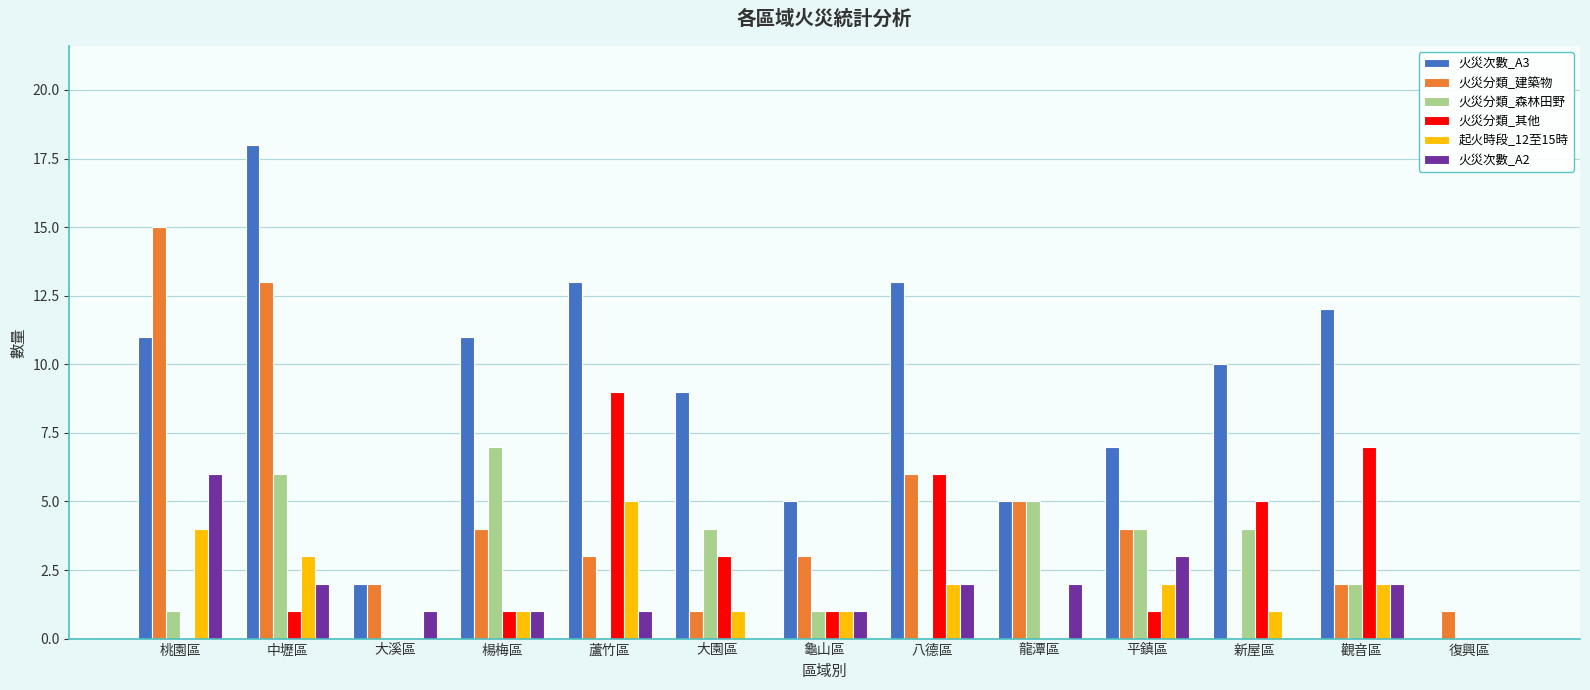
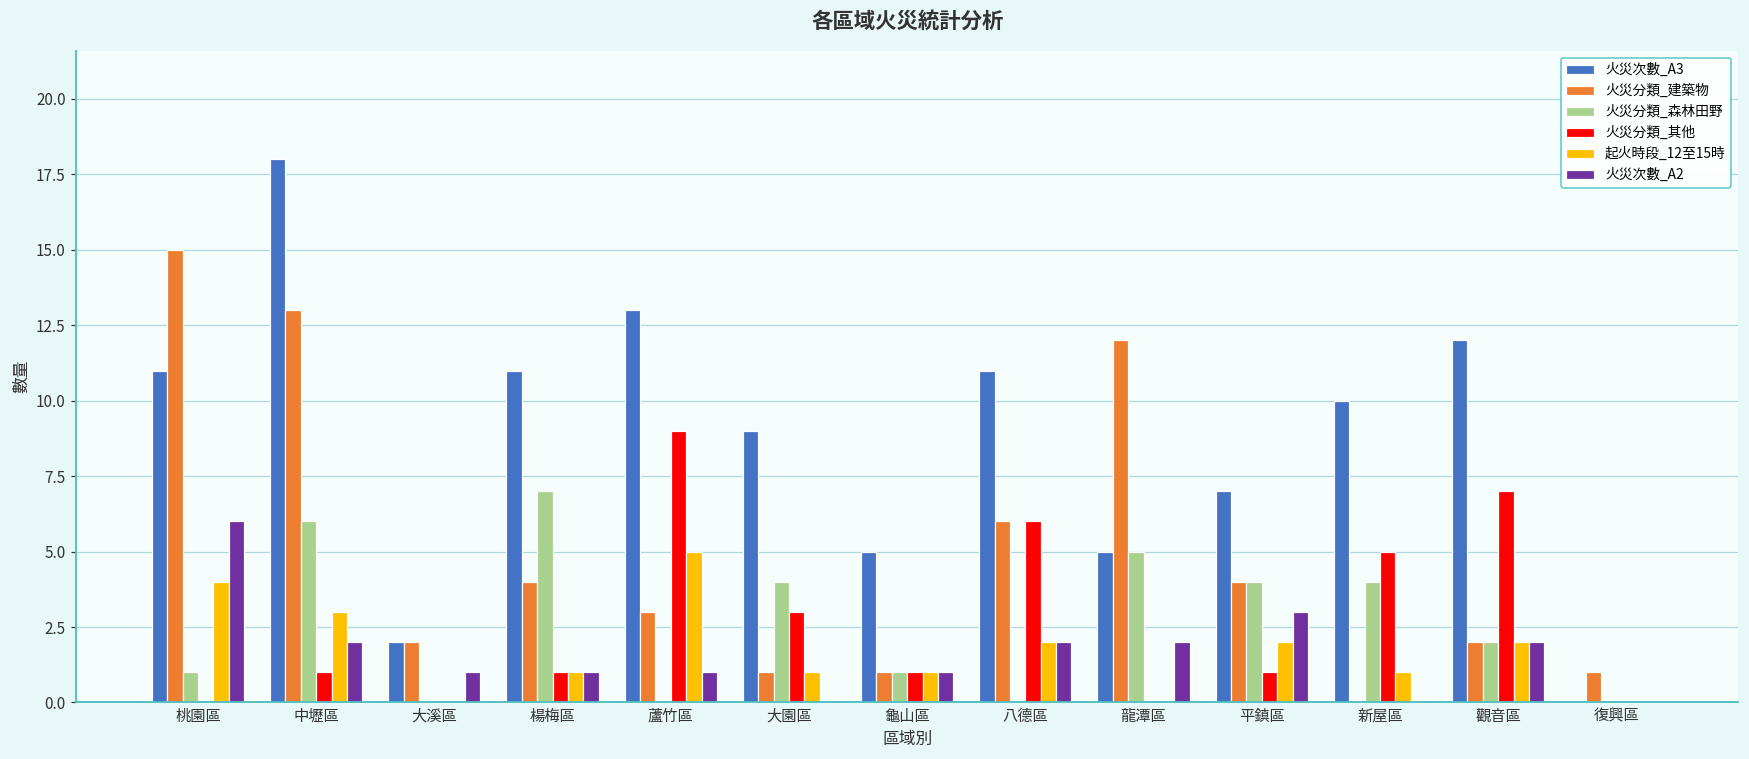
  {
    "火災次數_A3": {
      "桃園區": 11,
      "中壢區": 18,
      "大溪區": 2,
      "楊梅區": 11,
      "蘆竹區": 13,
      "大園區": 9,
      "龜山區": 5,
-     "八德區": 13,
+     "八德區": 11,
      "龍潭區": 5,
      "平鎮區": 7,
      "新屋區": 10,
      "觀音區": 12,
      "復興區": 0
    },
    "火災分類_建築物": {
      "桃園區": 15,
      "中壢區": 13,
      "大溪區": 2,
      "楊梅區": 4,
      "蘆竹區": 3,
      "大園區": 1,
-     "龜山區": 3,
+     "龜山區": 1,
      "八德區": 6,
-     "龍潭區": 5,
+     "龍潭區": 12,
      "平鎮區": 4,
      "新屋區": 0,
      "觀音區": 2,
      "復興區": 1
    },
    "火災分類_森林田野": {
      "桃園區": 1,
      "中壢區": 6,
      "大溪區": 0,
      "楊梅區": 7,
      "蘆竹區": 0,
      "大園區": 4,
      "龜山區": 1,
      "八德區": 0,
      "龍潭區": 5,
      "平鎮區": 4,
      "新屋區": 4,
      "觀音區": 2,
      "復興區": 0
    },
    "火災分類_其他": {
      "桃園區": 0,
      "中壢區": 1,
      "大溪區": 0,
      "楊梅區": 1,
      "蘆竹區": 9,
      "大園區": 3,
      "龜山區": 1,
      "八德區": 6,
      "龍潭區": 0,
      "平鎮區": 1,
      "新屋區": 5,
      "觀音區": 7,
      "復興區": 0
    },
    "起火時段_12至15時": {
      "桃園區": 4,
      "中壢區": 3,
      "大溪區": 0,
      "楊梅區": 1,
      "蘆竹區": 5,
      "大園區": 1,
      "龜山區": 1,
      "八德區": 2,
      "龍潭區": 0,
      "平鎮區": 2,
      "新屋區": 1,
      "觀音區": 2,
      "復興區": 0
    },
    "火災次數_A2": {
      "桃園區": 6,
      "中壢區": 2,
      "大溪區": 1,
      "楊梅區": 1,
      "蘆竹區": 1,
      "大園區": 0,
      "龜山區": 1,
      "八德區": 2,
      "龍潭區": 2,
      "平鎮區": 3,
      "新屋區": 0,
      "觀音區": 2,
      "復興區": 0
    }
  }
